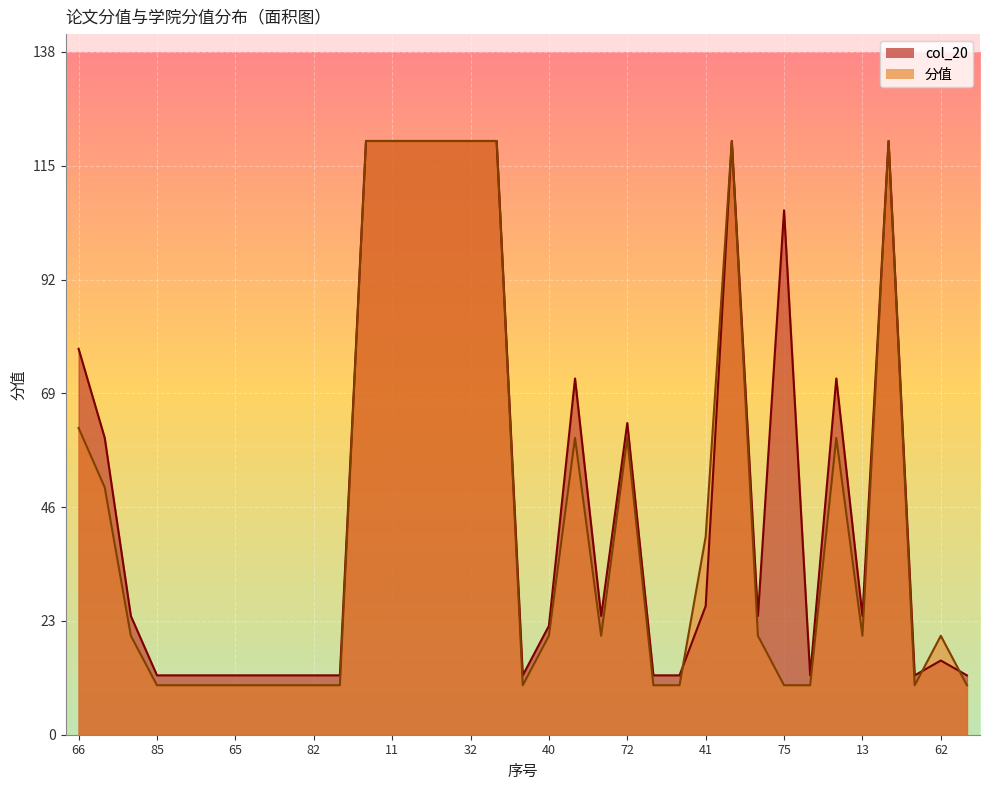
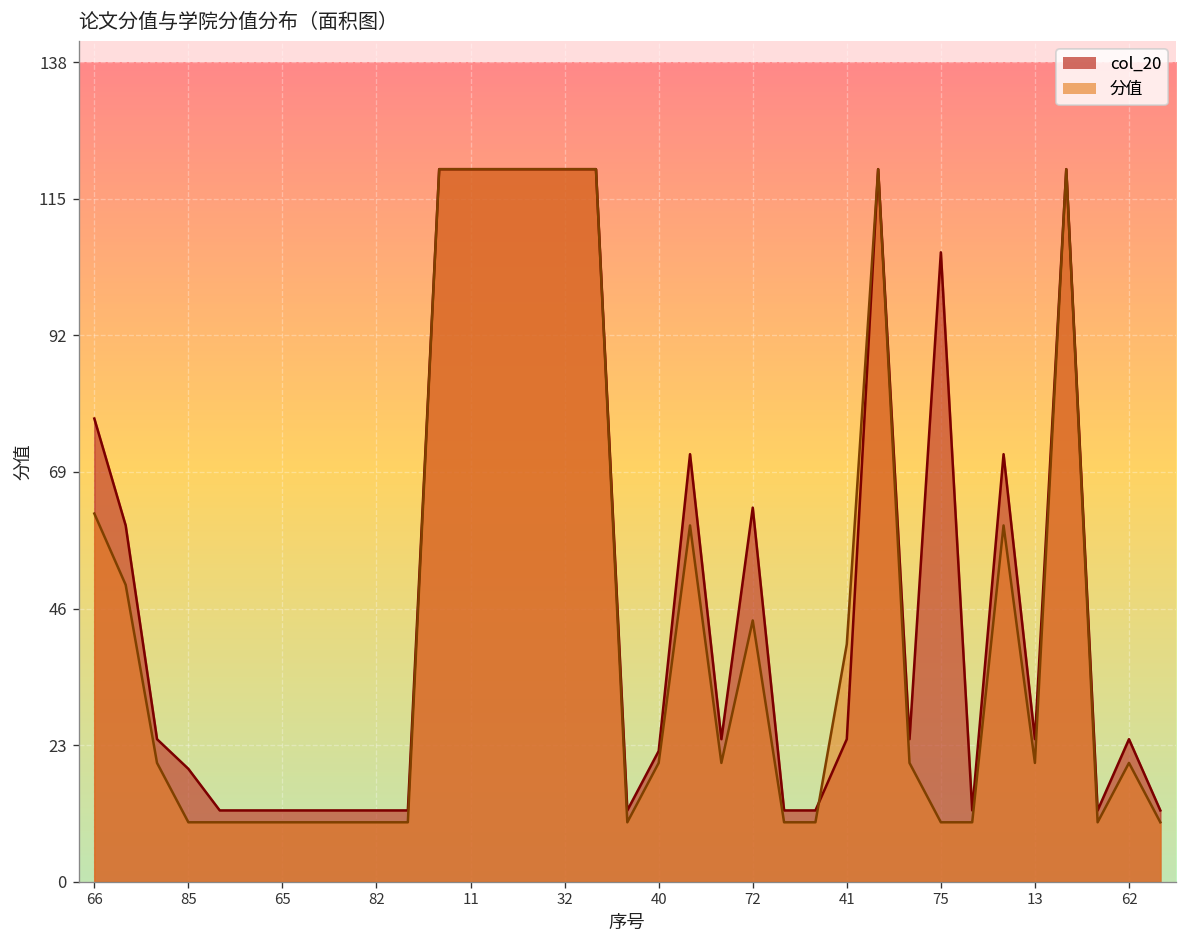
  {
    "col_20": {
      "66": 78,
-     "85": 12,
+     "85": 19,
      "65": 12,
      "82": 12,
      "40": 22,
      "72": 63,
-     "41": 26,
+     "41": 24,
      "75": 106,
-     "62": 15
+     "62": 24
    },
    "分值": {
      "66": 62,
      "85": 10,
      "65": 10,
      "82": 10,
      "40": 20,
-     "72": 60,
+     "72": 44,
      "41": 40,
      "75": 10,
      "62": 20
    }
  }
